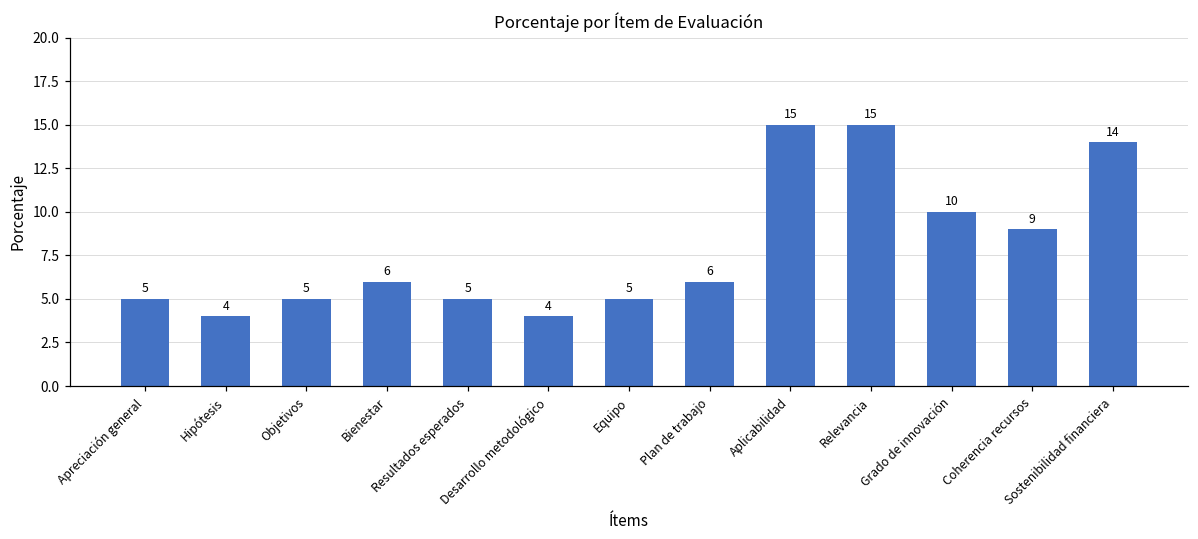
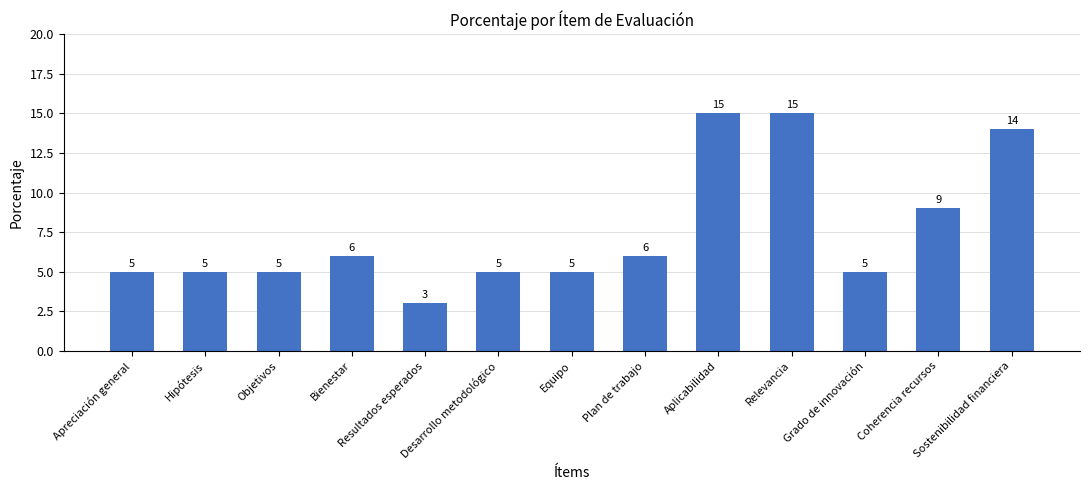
  {
    "Apreciación general": 5,
-   "Hipótesis": 4,
+   "Hipótesis": 5,
    "Objetivos": 5,
    "Bienestar": 6,
-   "Resultados esperados": 5,
-   "Desarrollo metodológico": 4,
+   "Resultados esperados": 3,
+   "Desarrollo metodológico": 5,
    "Equipo": 5,
    "Plan de trabajo": 6,
    "Aplicabilidad": 15,
    "Relevancia": 15,
-   "Grado de innovación": 10,
+   "Grado de innovación": 5,
    "Coherencia recursos": 9,
    "Sostenibilidad financiera": 14
  }
